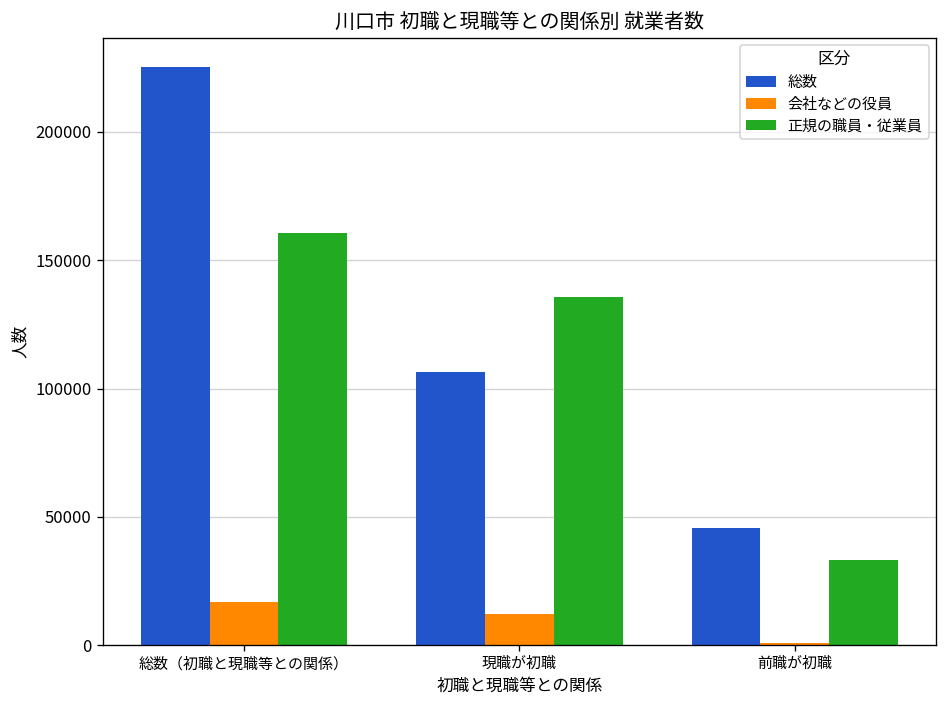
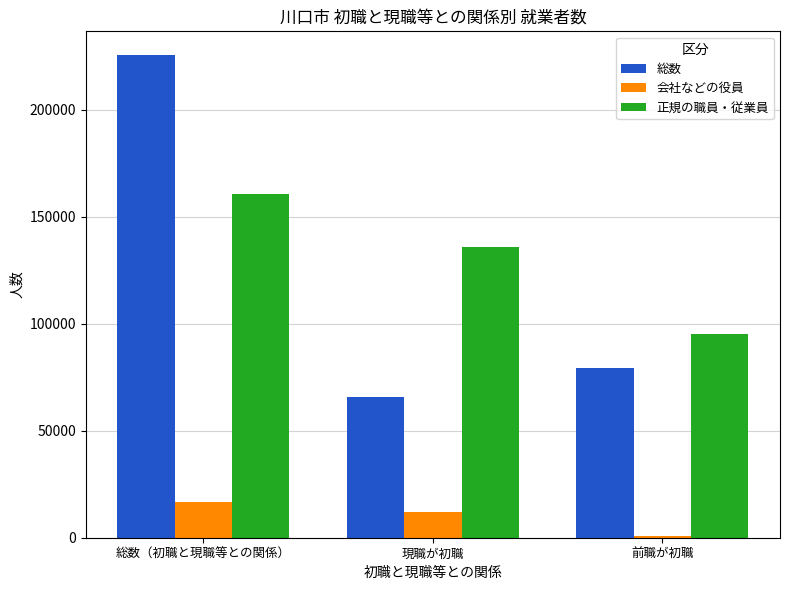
  {
    "総数": {
      "総数（初職と現職等との関係）": 225000,
-     "現職が初職": 106000,
-     "前職が初職": 46000
+     "現職が初職": 66000,
+     "前職が初職": 79000
    },
    "会社などの役員": {
      "総数（初職と現職等との関係）": 17000,
      "現職が初職": 12000
    },
    "正規の職員・従業員": {
      "総数（初職と現職等との関係）": 161000,
      "現職が初職": 136000,
-     "前職が初職": 33000
+     "前職が初職": 95000
    }
  }
